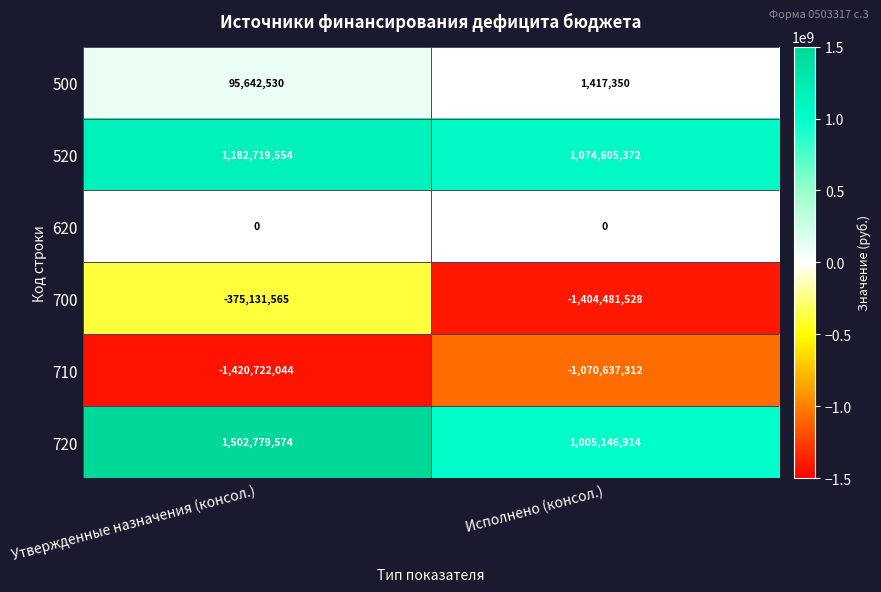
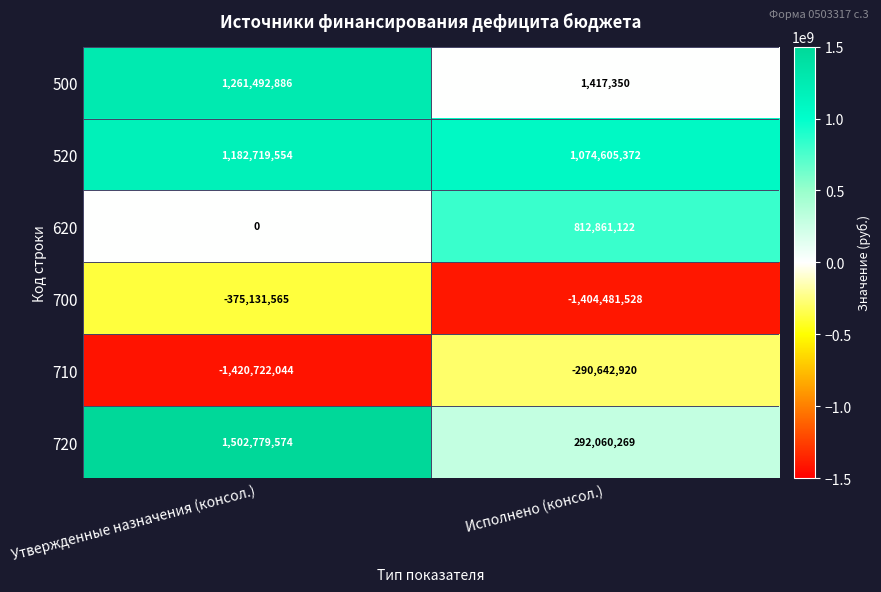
  {
    "500": {
-     "Утвержденные назначения (консол.)": "95,642,530",
+     "Утвержденные назначения (консол.)": "1,261,492,886",
      "Исполнено (консол.)": "1,417,350"
    },
    "520": {
      "Утвержденные назначения (консол.)": "1,182,719,554",
      "Исполнено (консол.)": "1,074,605,372"
    },
    "620": {
      "Утвержденные назначения (консол.)": "0",
-     "Исполнено (консол.)": "0"
+     "Исполнено (консол.)": "812,861,122"
    },
    "700": {
      "Утвержденные назначения (консол.)": "-375,131,565",
      "Исполнено (консол.)": "-1,404,481,528"
    },
    "710": {
      "Утвержденные назначения (консол.)": "-1,420,722,044",
-     "Исполнено (консол.)": "-1,070,637,312"
+     "Исполнено (консол.)": "-290,642,920"
    },
    "720": {
      "Утвержденные назначения (консол.)": "1,502,779,574",
-     "Исполнено (консол.)": "1,005,146,914"
+     "Исполнено (консол.)": "292,060,269"
    }
  }
